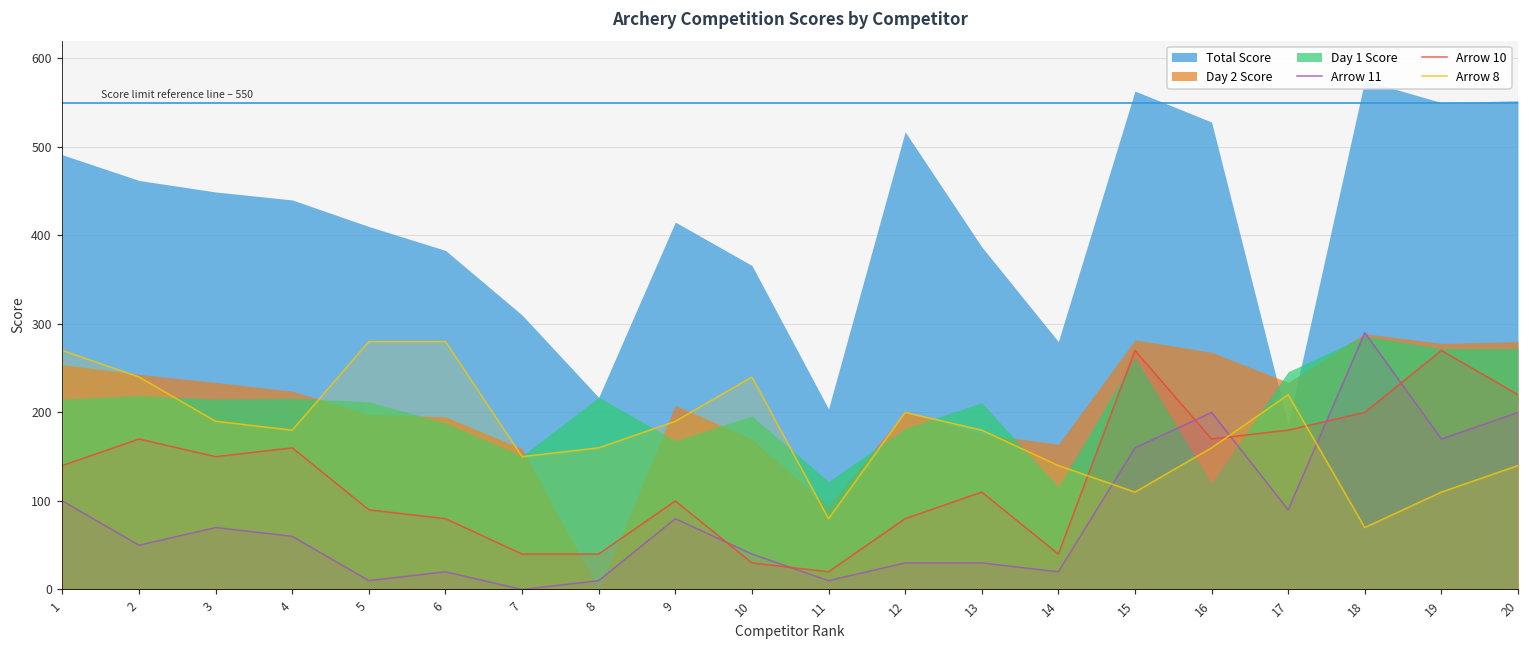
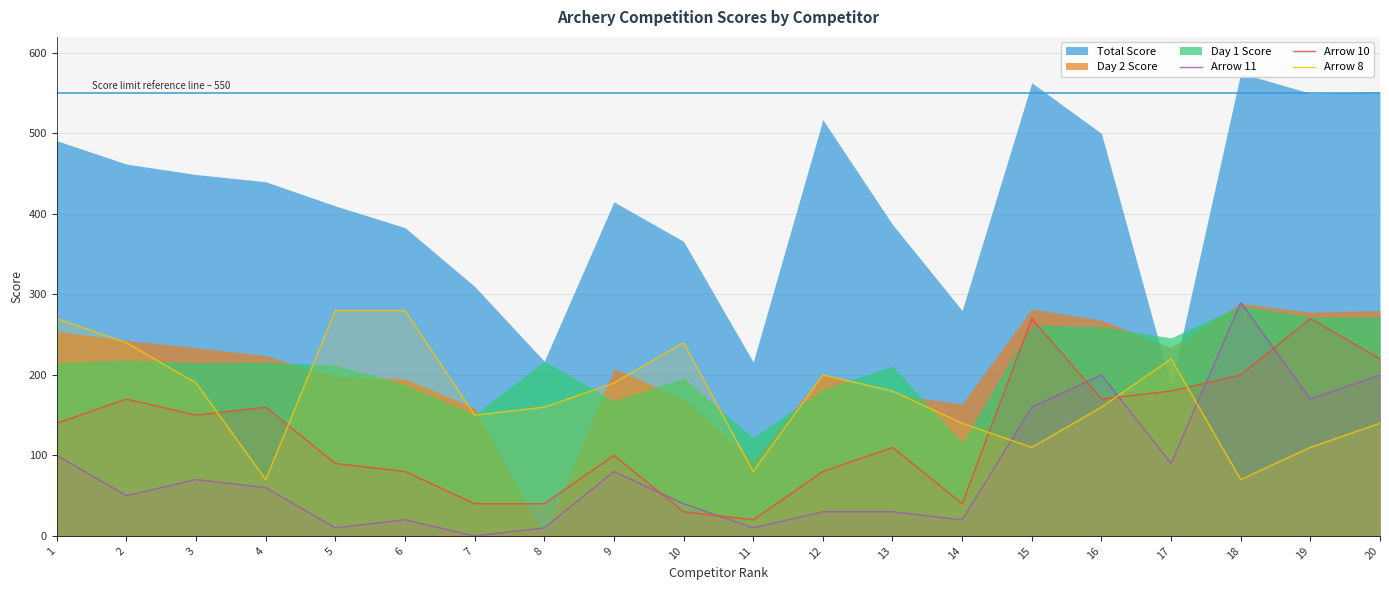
  {
    "Arrow 11": {
      "1": 100,
      "2": 50,
      "3": 70,
      "4": 60,
      "5": 10,
      "6": 20,
      "7": 0,
      "8": 10,
      "9": 80,
      "10": 40,
      "11": 10,
      "12": 30,
      "13": 30,
      "14": 20,
      "15": 160,
      "16": 200,
      "17": 90,
      "19": 170,
      "20": 200
    },
    "Total Score": {
      "1": 490,
      "2": 460,
      "3": 450,
      "4": 440,
      "5": 410,
      "6": 380,
      "7": 310,
      "9": 420,
      "10": 370,
-     "11": 200,
+     "11": 220,
      "12": 520,
      "13": 390,
      "14": 280,
      "15": 560,
-     "16": 530,
+     "16": 500,
      "17": 190,
      "19": 550,
      "20": 550
    },
    "Arrow 8": {
      "1": 270,
      "3": 190,
-     "4": 180,
+     "4": 70,
      "5": 280,
      "6": 280,
      "8": 160,
      "9": 190,
      "10": 240,
      "11": 80,
      "13": 180,
      "14": 140,
      "15": 110,
      "16": 160,
      "17": 220,
      "18": 70,
      "19": 110,
      "20": 140
    },
    "Day 1 Score": {
      "1": 220,
      "2": 220,
      "3": 220,
      "4": 220,
      "5": 210,
      "6": 190,
      "9": 170,
      "10": 200,
      "11": 120,
      "12": 180,
      "13": 210,
      "14": 120,
      "15": 260,
-     "16": 120,
+     "16": 260,
      "17": 250,
      "20": 270
    }
  }
